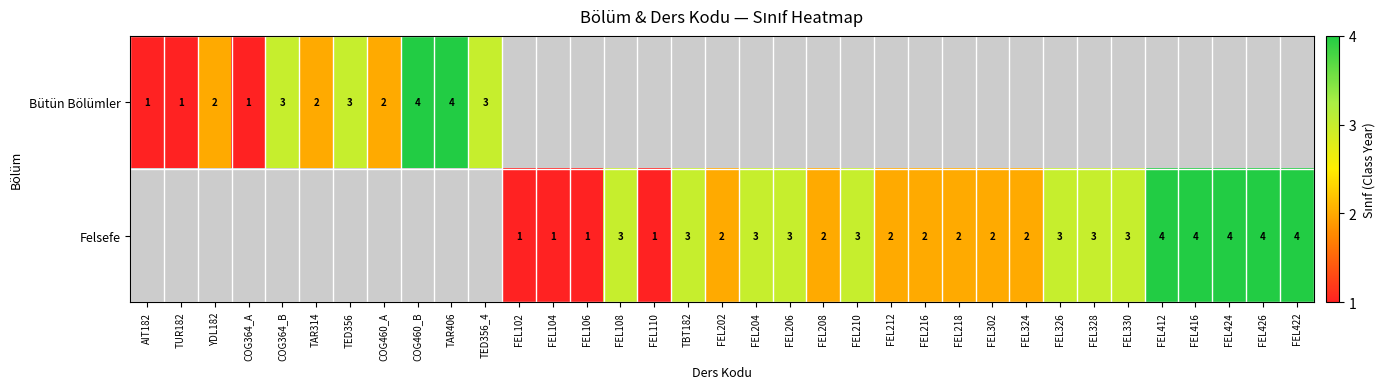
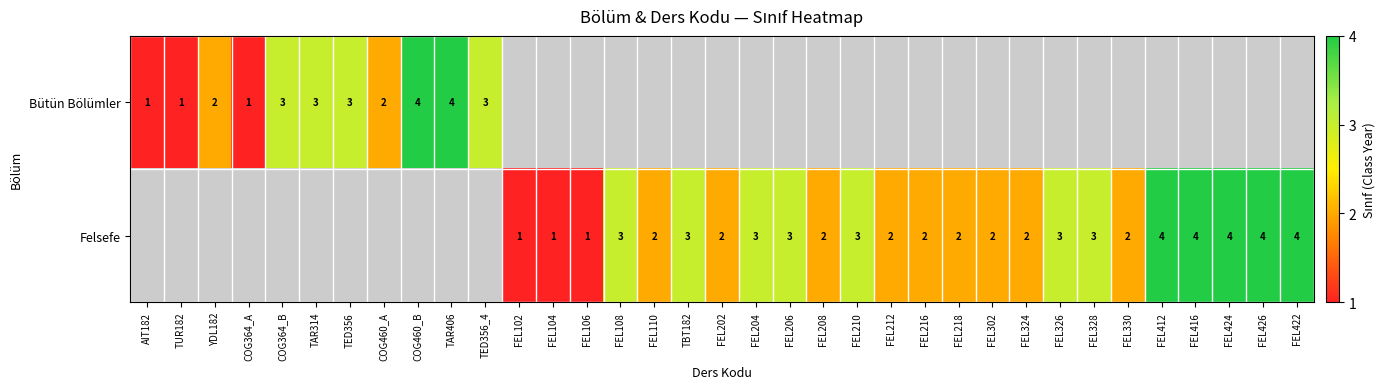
  {
    "Bütün Bölümler": {
      "AIT182": 1,
      "TUR182": 1,
      "YDL182": 2,
      "COG364_A": 1,
      "COG364_B": 3,
-     "TAR314": 2,
+     "TAR314": 3,
      "TED356": 3,
      "COG460_A": 2,
      "COG460_B": 4,
      "TAR406": 4,
      "TED356_4": 3
    },
    "Felsefe": {
      "FEL102": 1,
      "FEL104": 1,
      "FEL106": 1,
      "FEL108": 3,
-     "FEL110": 1,
+     "FEL110": 2,
      "TBT182": 3,
      "FEL202": 2,
      "FEL204": 3,
      "FEL206": 3,
      "FEL208": 2,
      "FEL210": 3,
      "FEL212": 2,
      "FEL216": 2,
      "FEL218": 2,
      "FEL302": 2,
      "FEL324": 2,
      "FEL326": 3,
      "FEL328": 3,
-     "FEL330": 3,
+     "FEL330": 2,
      "FEL412": 4,
      "FEL416": 4,
      "FEL424": 4,
      "FEL426": 4,
      "FEL422": 4
    }
  }
